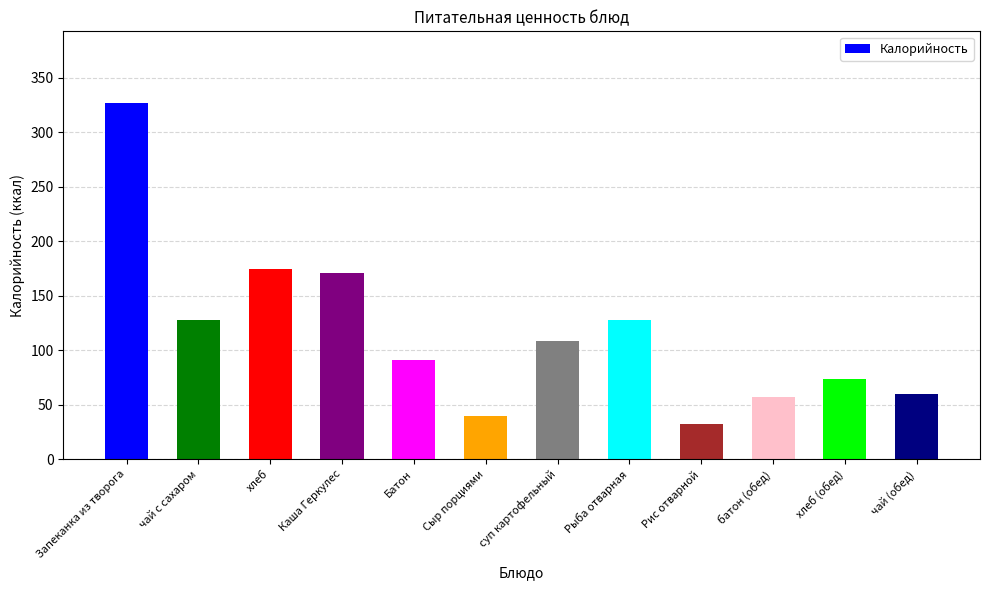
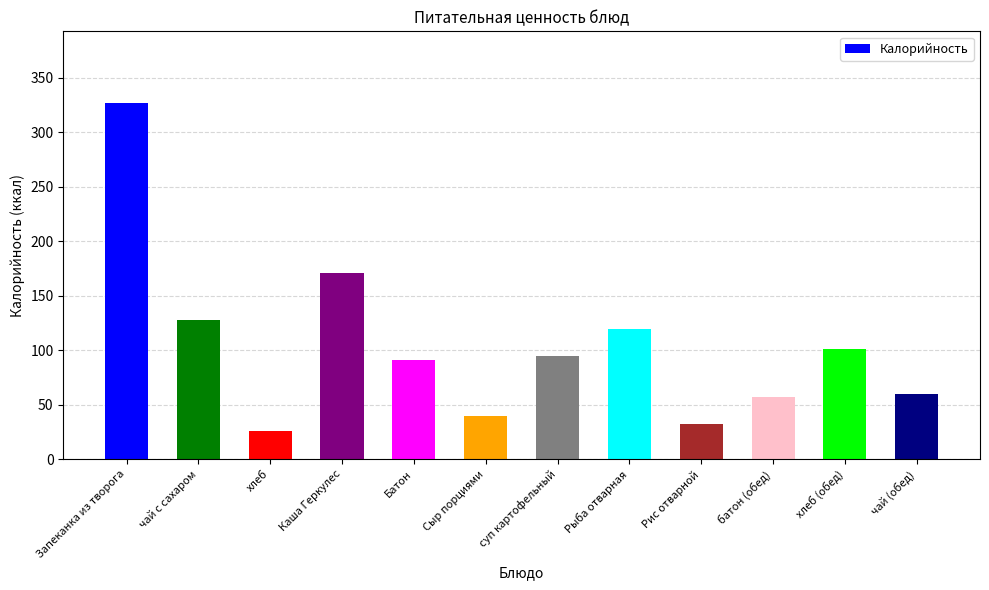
  {
    "Запеканка из творога": 327,
    "чай с сахаром": 128,
-   "хлеб": 174,
+   "хлеб": 26,
    "Каша Геркулес": 171,
    "Батон": 91,
    "Сыр порциями": 40,
-   "суп картофельный": 108,
-   "Рыба отварная": 128,
+   "суп картофельный": 95,
+   "Рыба отварная": 119,
    "Рис отварной": 32,
    "батон (обед)": 57,
-   "хлеб (обед)": 74,
+   "хлеб (обед)": 101,
    "чай (обед)": 60
  }
